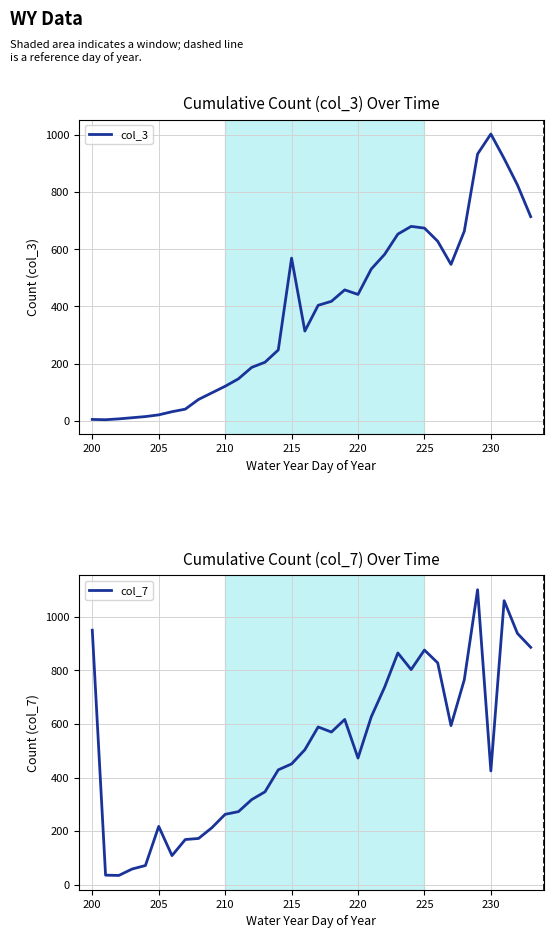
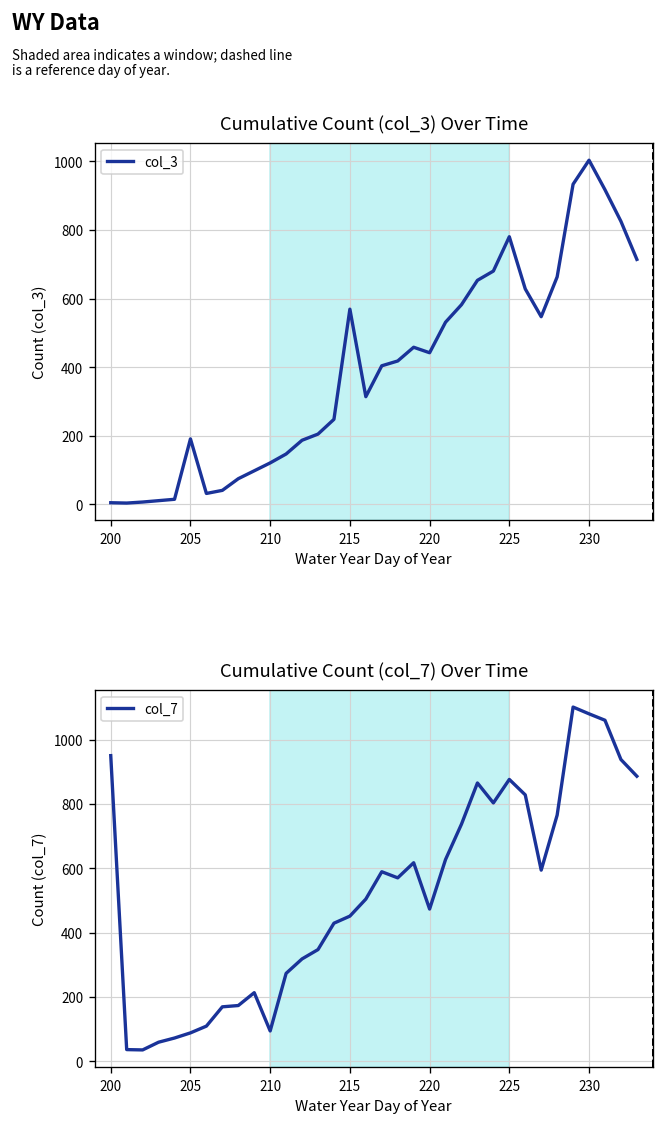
  {
    "Cumulative Count (col_3) Over Time": {
      "200": 10,
-     "205": 20,
+     "205": 190,
      "210": 120,
      "215": 570,
      "220": 440,
-     "225": 670,
+     "225": 780,
      "230": 1000
    },
    "Cumulative Count (col_7) Over Time": {
      "200": 950,
-     "205": 220,
-     "210": 260,
+     "205": 90,
+     "210": 90,
      "215": 450,
      "220": 470,
      "225": 880,
-     "230": 430
+     "230": 1080
    }
  }
